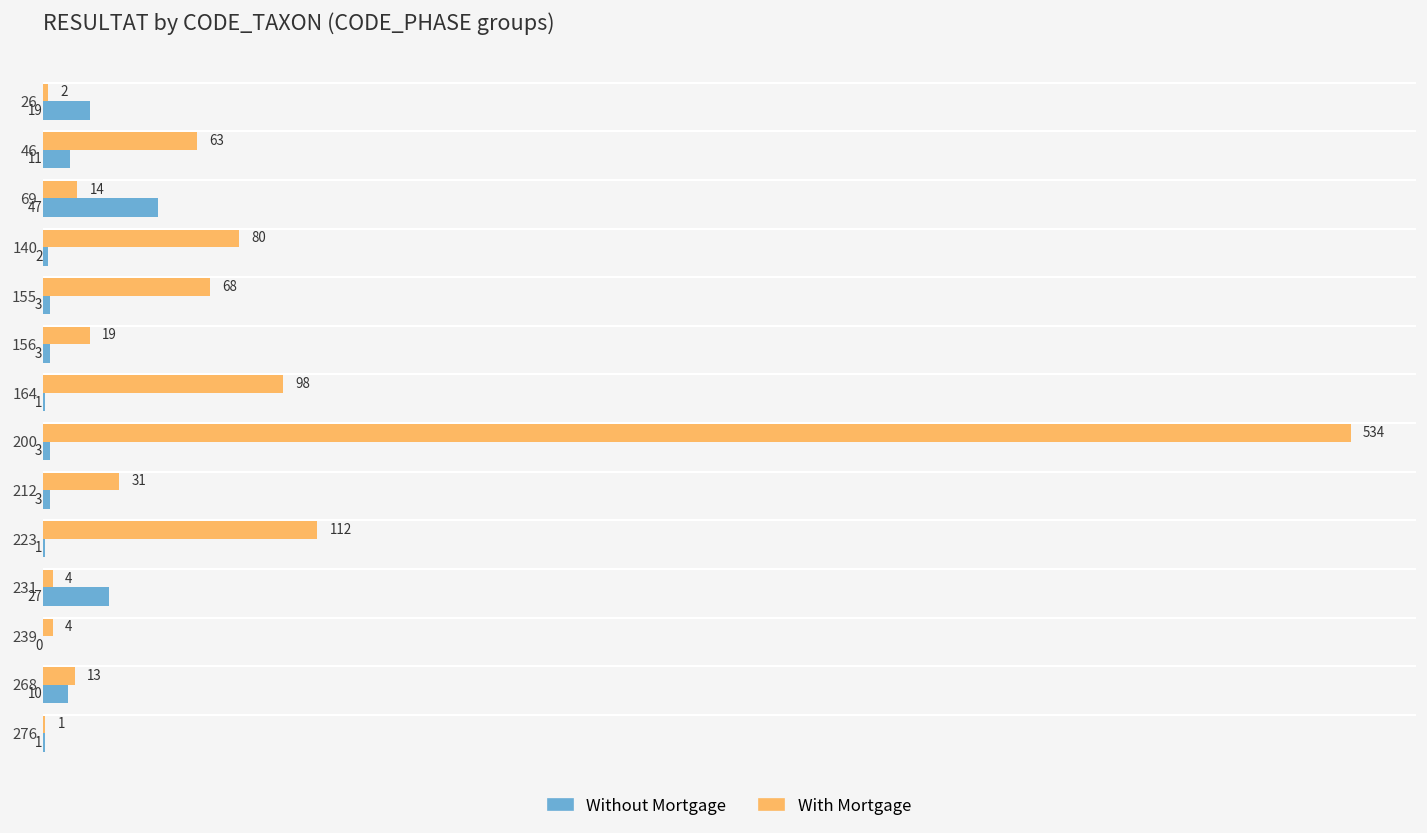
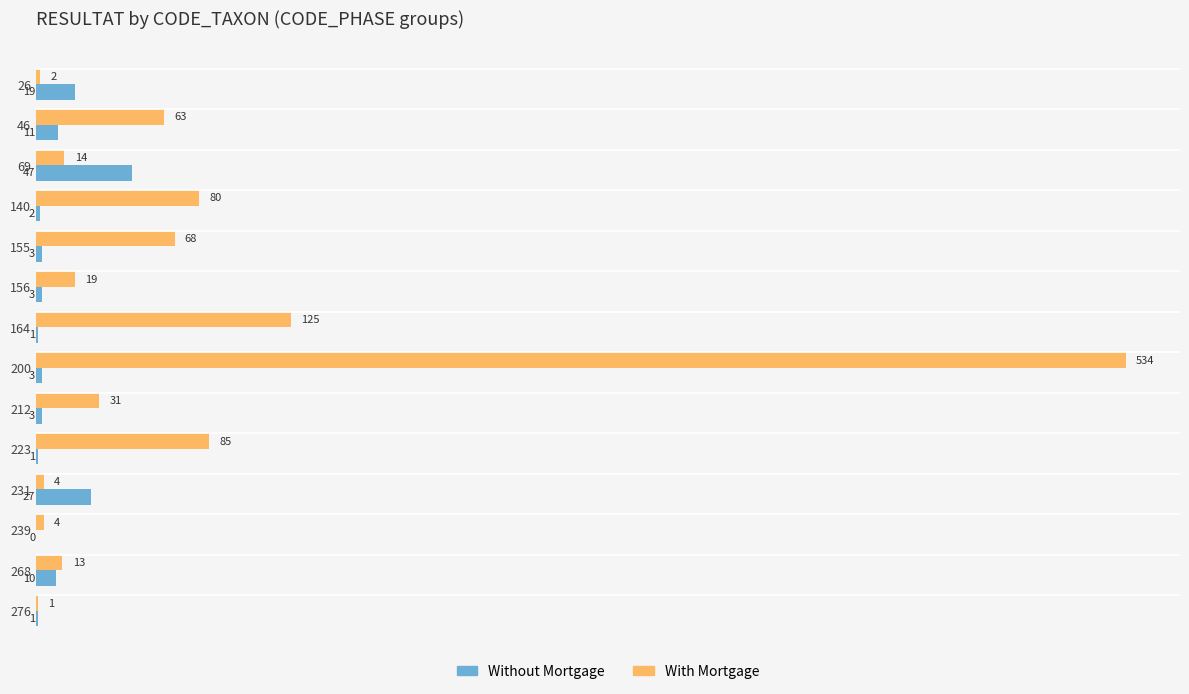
  {
    "Without Mortgage": {
      "46": 11,
      "140": 2,
      "155": 3,
      "156": 3,
      "164": 1,
      "200": 3,
      "212": 3,
      "223": 1,
      "239": 0,
      "268": 10,
      "276": 1
    },
    "With Mortgage": {
      "26": 2,
      "46": 63,
      "69": 14,
      "140": 80,
      "155": 68,
      "156": 19,
-     "164": 98,
+     "164": 125,
      "200": 534,
      "212": 31,
-     "223": 112,
+     "223": 85,
      "231": 4,
      "239": 4,
      "268": 13,
      "276": 1
    }
  }
